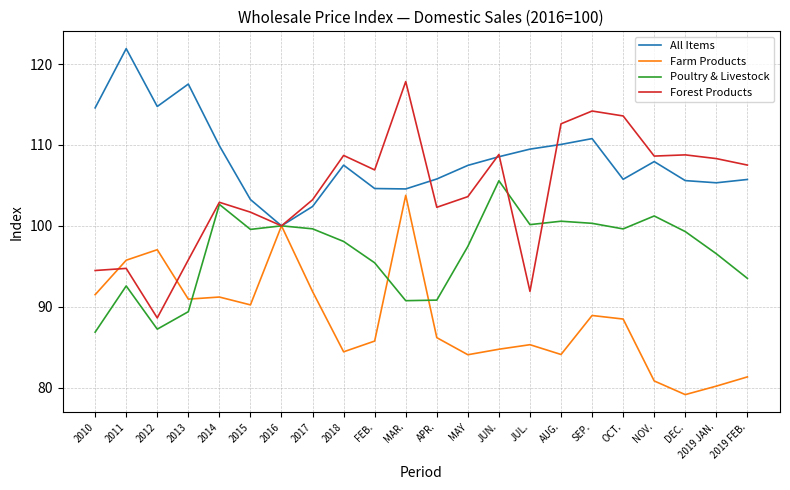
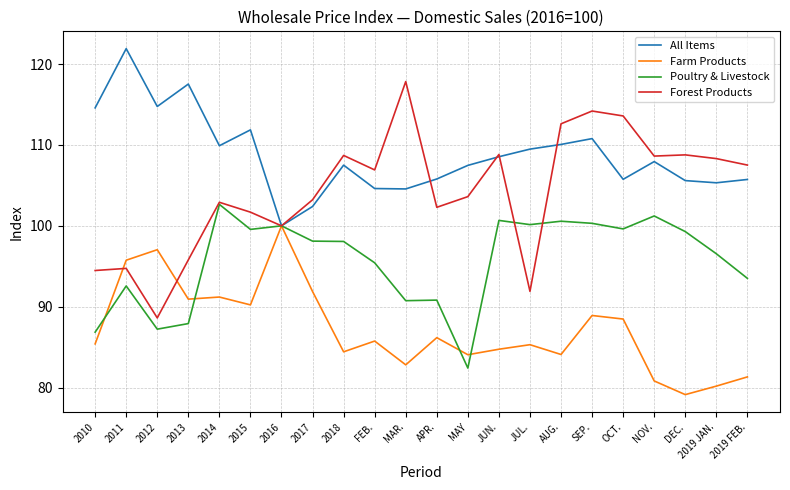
  {
    "All Items": {
      "2010": 115,
      "2011": 122,
      "2012": 115,
      "2013": 118,
      "2014": 110,
-     "2015": 103,
+     "2015": 112,
      "2017": 102,
      "2018": 108,
      "FEB.": 105,
      "MAR.": 105,
      "APR.": 106,
      "MAY": 107,
      "JUL.": 109,
      "AUG.": 110,
      "SEP.": 111,
      "OCT.": 106,
      "NOV.": 108,
      "DEC.": 106,
      "2019 JAN.": 105,
      "2019 FEB.": 106
    },
    "Farm Products": {
-     "2010": 91,
+     "2010": 85,
      "2011": 96,
      "2012": 97,
      "2013": 91,
      "2014": 91,
      "2015": 90,
      "2017": 92,
      "2018": 84,
      "FEB.": 86,
-     "MAR.": 104,
+     "MAR.": 83,
      "APR.": 86,
      "MAY": 84,
      "JUN.": 85,
      "JUL.": 85,
      "AUG.": 84,
      "SEP.": 89,
      "OCT.": 88,
      "NOV.": 81,
      "DEC.": 79,
      "2019 JAN.": 80,
      "2019 FEB.": 81
    },
    "Poultry & Livestock": {
      "2010": 87,
      "2011": 93,
      "2012": 87,
-     "2013": 89,
+     "2013": 88,
      "2015": 100,
-     "2017": 100,
+     "2017": 98,
      "2018": 98,
      "FEB.": 95,
      "MAR.": 91,
      "APR.": 91,
-     "MAY": 97,
-     "JUN.": 106,
+     "MAY": 82,
+     "JUN.": 101,
      "JUL.": 100,
      "AUG.": 101,
      "SEP.": 100,
      "OCT.": 100,
      "NOV.": 101,
      "DEC.": 99,
      "2019 JAN.": 97,
      "2019 FEB.": 94
    },
    "Forest Products": {
      "2010": 94,
      "2011": 95,
      "2012": 89,
      "2013": 96,
      "2015": 102,
      "2017": 103,
      "2018": 109,
      "FEB.": 107,
      "MAR.": 118,
      "APR.": 102,
      "MAY": 104,
      "JUL.": 92,
      "AUG.": 113,
      "SEP.": 114,
      "OCT.": 114,
      "NOV.": 109,
      "DEC.": 109,
      "2019 JAN.": 108,
      "2019 FEB.": 108
    }
  }
